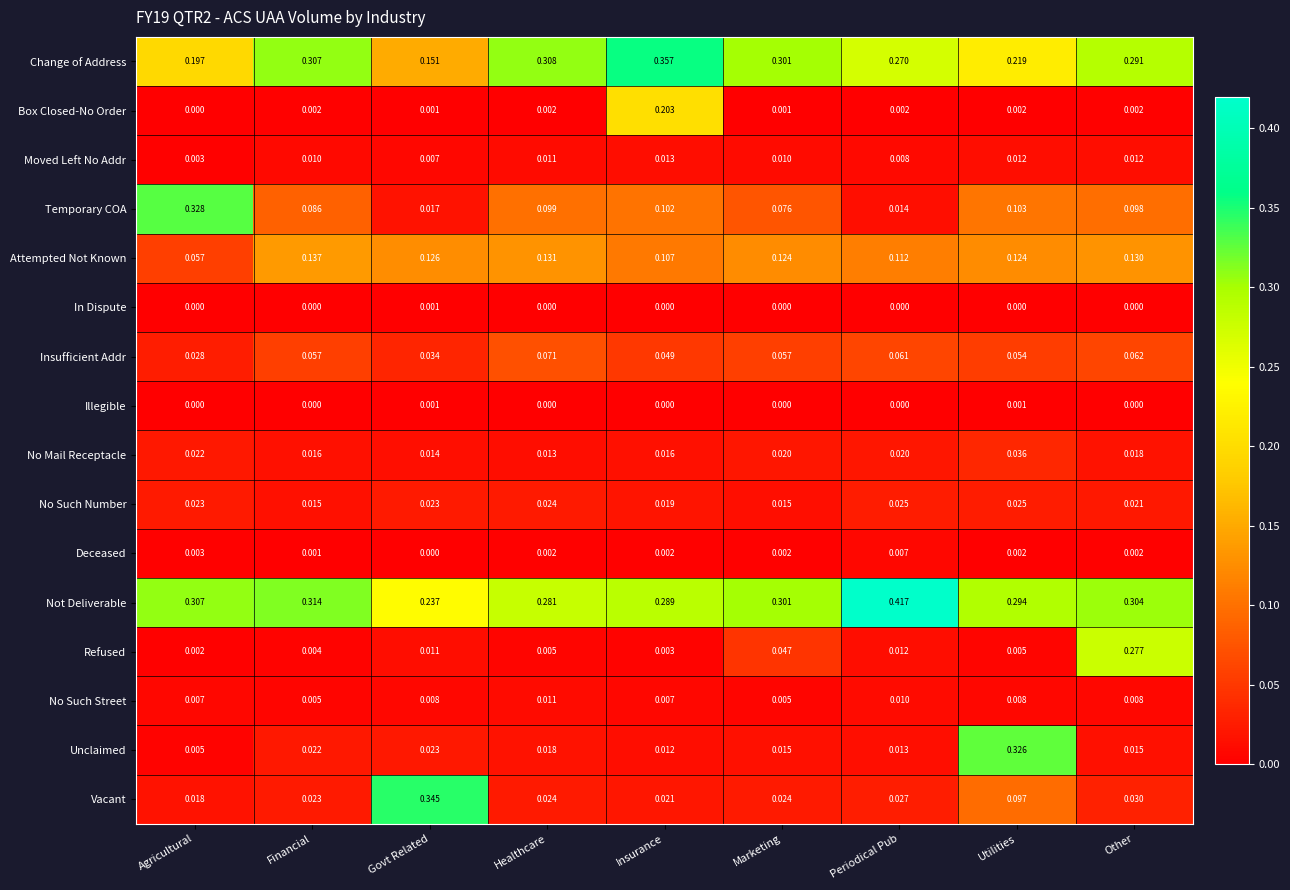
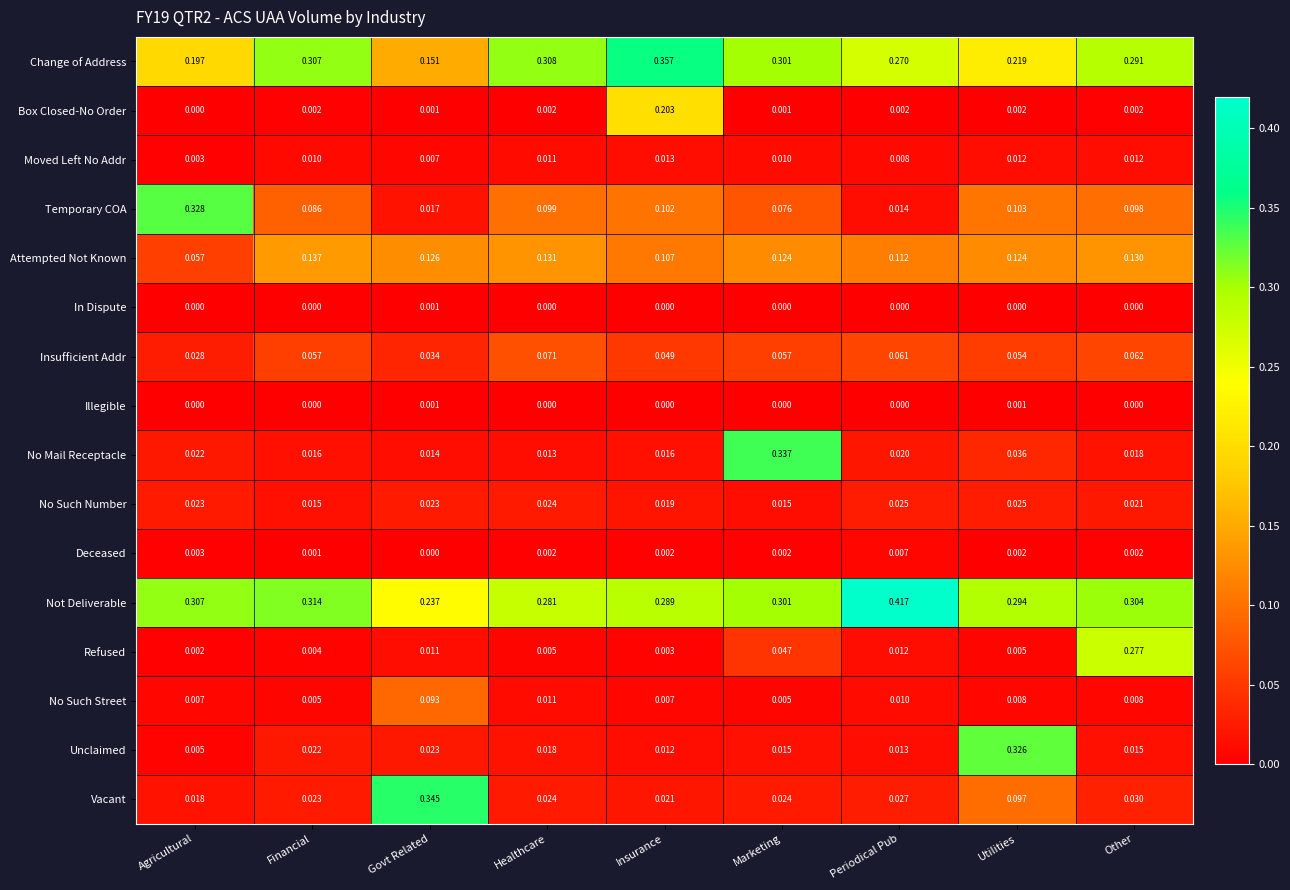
  {
    "Change of Address": {
      "Agricultural": 0.197,
      "Financial": 0.307,
      "Govt Related": 0.151,
      "Healthcare": 0.308,
      "Insurance": 0.357,
      "Marketing": 0.301,
      "Periodical Pub": 0.270,
      "Utilities": 0.219,
      "Other": 0.291
    },
    "Box Closed-No Order": {
      "Agricultural": 0.000,
      "Financial": 0.002,
      "Govt Related": 0.001,
      "Healthcare": 0.002,
      "Insurance": 0.203,
      "Marketing": 0.001,
      "Periodical Pub": 0.002,
      "Utilities": 0.002,
      "Other": 0.002
    },
    "Moved Left No Addr": {
      "Agricultural": 0.003,
      "Financial": 0.010,
      "Govt Related": 0.007,
      "Healthcare": 0.011,
      "Insurance": 0.013,
      "Marketing": 0.010,
      "Periodical Pub": 0.008,
      "Utilities": 0.012,
      "Other": 0.012
    },
    "Temporary COA": {
      "Agricultural": 0.328,
      "Financial": 0.086,
      "Govt Related": 0.017,
      "Healthcare": 0.099,
      "Insurance": 0.102,
      "Marketing": 0.076,
      "Periodical Pub": 0.014,
      "Utilities": 0.103,
      "Other": 0.098
    },
    "Attempted Not Known": {
      "Agricultural": 0.057,
      "Financial": 0.137,
      "Govt Related": 0.126,
      "Healthcare": 0.131,
      "Insurance": 0.107,
      "Marketing": 0.124,
      "Periodical Pub": 0.112,
      "Utilities": 0.124,
      "Other": 0.130
    },
    "In Dispute": {
      "Agricultural": 0.000,
      "Financial": 0.000,
      "Govt Related": 0.001,
      "Healthcare": 0.000,
      "Insurance": 0.000,
      "Marketing": 0.000,
      "Periodical Pub": 0.000,
      "Utilities": 0.000,
      "Other": 0.000
    },
    "Insufficient Addr": {
      "Agricultural": 0.028,
      "Financial": 0.057,
      "Govt Related": 0.034,
      "Healthcare": 0.071,
      "Insurance": 0.049,
      "Marketing": 0.057,
      "Periodical Pub": 0.061,
      "Utilities": 0.054,
      "Other": 0.062
    },
    "Illegible": {
      "Agricultural": 0.000,
      "Financial": 0.000,
      "Govt Related": 0.001,
      "Healthcare": 0.000,
      "Insurance": 0.000,
      "Marketing": 0.000,
      "Periodical Pub": 0.000,
      "Utilities": 0.001,
      "Other": 0.000
    },
    "No Mail Receptacle": {
      "Agricultural": 0.022,
      "Financial": 0.016,
      "Govt Related": 0.014,
      "Healthcare": 0.013,
      "Insurance": 0.016,
-     "Marketing": 0.020,
+     "Marketing": 0.337,
      "Periodical Pub": 0.020,
      "Utilities": 0.036,
      "Other": 0.018
    },
    "No Such Number": {
      "Agricultural": 0.023,
      "Financial": 0.015,
      "Govt Related": 0.023,
      "Healthcare": 0.024,
      "Insurance": 0.019,
      "Marketing": 0.015,
      "Periodical Pub": 0.025,
      "Utilities": 0.025,
      "Other": 0.021
    },
    "Deceased": {
      "Agricultural": 0.003,
      "Financial": 0.001,
      "Govt Related": 0.000,
      "Healthcare": 0.002,
      "Insurance": 0.002,
      "Marketing": 0.002,
      "Periodical Pub": 0.007,
      "Utilities": 0.002,
      "Other": 0.002
    },
    "Not Deliverable": {
      "Agricultural": 0.307,
      "Financial": 0.314,
      "Govt Related": 0.237,
      "Healthcare": 0.281,
      "Insurance": 0.289,
      "Marketing": 0.301,
      "Periodical Pub": 0.417,
      "Utilities": 0.294,
      "Other": 0.304
    },
    "Refused": {
      "Agricultural": 0.002,
      "Financial": 0.004,
      "Govt Related": 0.011,
      "Healthcare": 0.005,
      "Insurance": 0.003,
      "Marketing": 0.047,
      "Periodical Pub": 0.012,
      "Utilities": 0.005,
      "Other": 0.277
    },
    "No Such Street": {
      "Agricultural": 0.007,
      "Financial": 0.005,
-     "Govt Related": 0.008,
+     "Govt Related": 0.093,
      "Healthcare": 0.011,
      "Insurance": 0.007,
      "Marketing": 0.005,
      "Periodical Pub": 0.010,
      "Utilities": 0.008,
      "Other": 0.008
    },
    "Unclaimed": {
      "Agricultural": 0.005,
      "Financial": 0.022,
      "Govt Related": 0.023,
      "Healthcare": 0.018,
      "Insurance": 0.012,
      "Marketing": 0.015,
      "Periodical Pub": 0.013,
      "Utilities": 0.326,
      "Other": 0.015
    },
    "Vacant": {
      "Agricultural": 0.018,
      "Financial": 0.023,
      "Govt Related": 0.345,
      "Healthcare": 0.024,
      "Insurance": 0.021,
      "Marketing": 0.024,
      "Periodical Pub": 0.027,
      "Utilities": 0.097,
      "Other": 0.030
    }
  }
